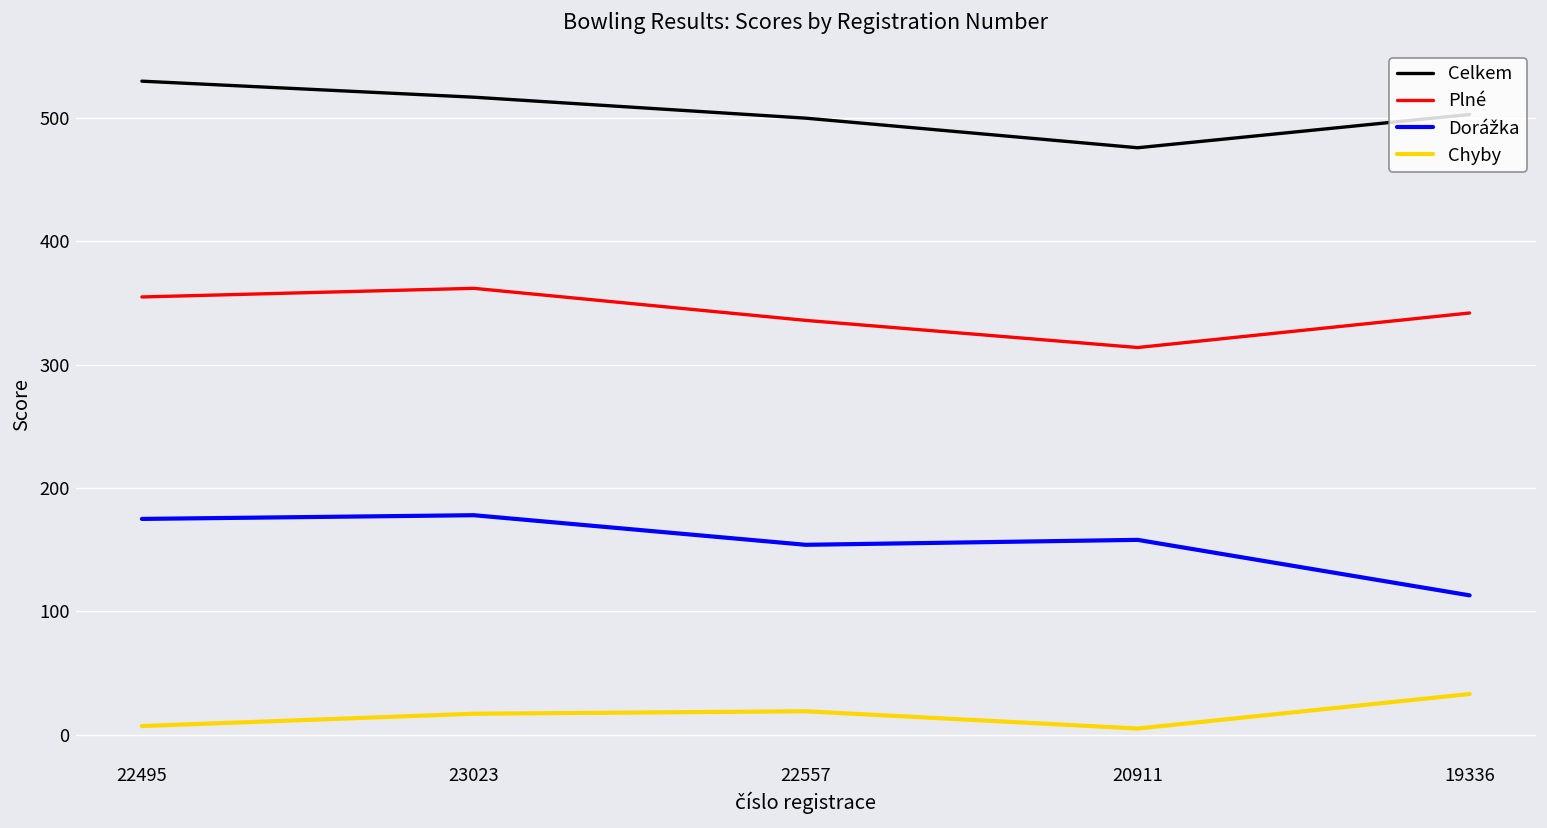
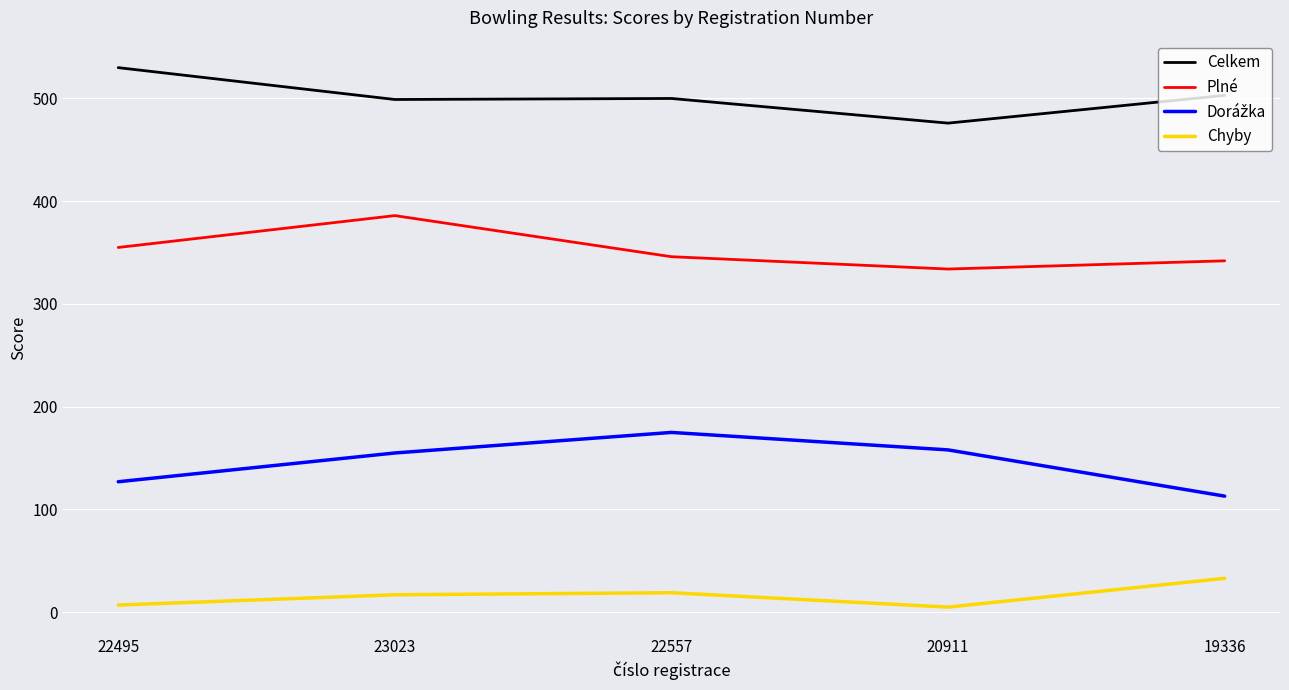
  {
    "Celkem": {
      "22495": 530,
-     "23023": 517,
+     "23023": 499,
      "22557": 500,
      "20911": 476
    },
    "Plné": {
      "22495": 355,
-     "23023": 362,
-     "22557": 336,
-     "20911": 314,
+     "23023": 386,
+     "22557": 346,
+     "20911": 334,
      "19336": 342
    },
    "Dorážka": {
-     "22495": 175,
-     "23023": 178,
-     "22557": 154,
+     "22495": 127,
+     "23023": 155,
+     "22557": 175,
      "20911": 158,
      "19336": 113
    },
    "Chyby": {
      "22495": 7,
      "23023": 17,
      "22557": 19,
      "20911": 5,
      "19336": 33
    }
  }
